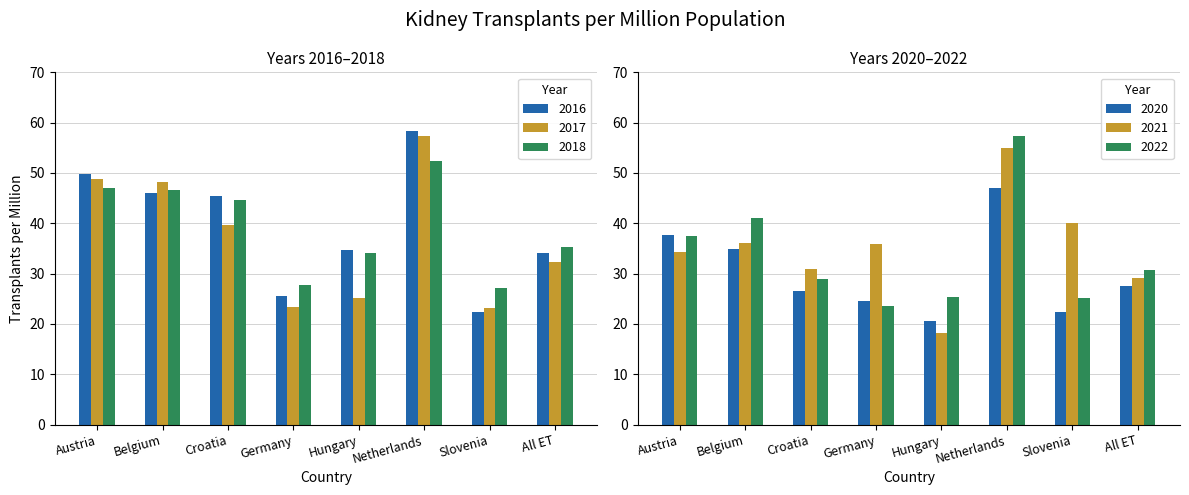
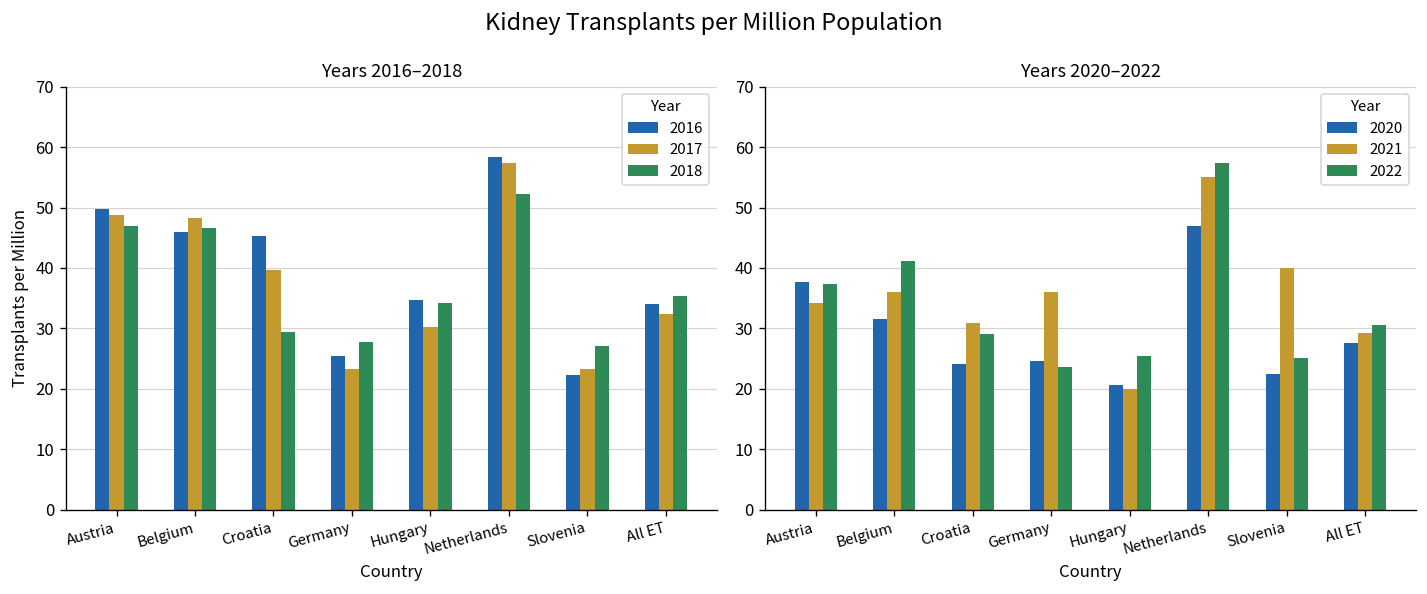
  {
    "Years 2016–2018": {
      "2016": {
        "Austria": 50,
        "Belgium": 46,
        "Croatia": 45,
        "Germany": 25,
        "Hungary": 35,
        "Netherlands": 58,
        "Slovenia": 22,
        "All ET": 34
      },
      "2017": {
        "Austria": 49,
        "Belgium": 48,
        "Croatia": 40,
        "Germany": 23,
-       "Hungary": 25,
+       "Hungary": 30,
        "Netherlands": 57,
        "Slovenia": 23,
        "All ET": 32
      },
      "2018": {
        "Austria": 47,
        "Belgium": 47,
-       "Croatia": 45,
+       "Croatia": 29,
        "Germany": 28,
        "Hungary": 34,
        "Netherlands": 52,
        "Slovenia": 27,
        "All ET": 35
      }
    },
    "Years 2020–2022": {
      "2020": {
        "Austria": 38,
-       "Belgium": 35,
-       "Croatia": 27,
+       "Belgium": 32,
+       "Croatia": 24,
        "Germany": 25,
        "Hungary": 21,
        "Netherlands": 47,
        "Slovenia": 22,
        "All ET": 28
      },
      "2021": {
        "Austria": 34,
        "Belgium": 36,
        "Croatia": 31,
        "Germany": 36,
-       "Hungary": 18,
+       "Hungary": 20,
        "Netherlands": 55,
        "Slovenia": 40,
        "All ET": 29
      },
      "2022": {
        "Austria": 37,
        "Belgium": 41,
        "Croatia": 29,
        "Germany": 24,
        "Hungary": 25,
        "Netherlands": 57,
        "Slovenia": 25,
        "All ET": 31
      }
    }
  }
